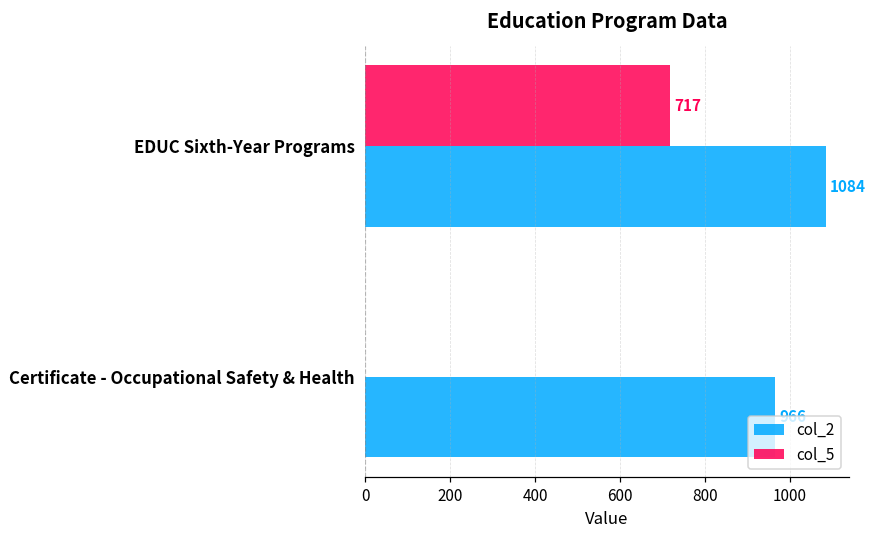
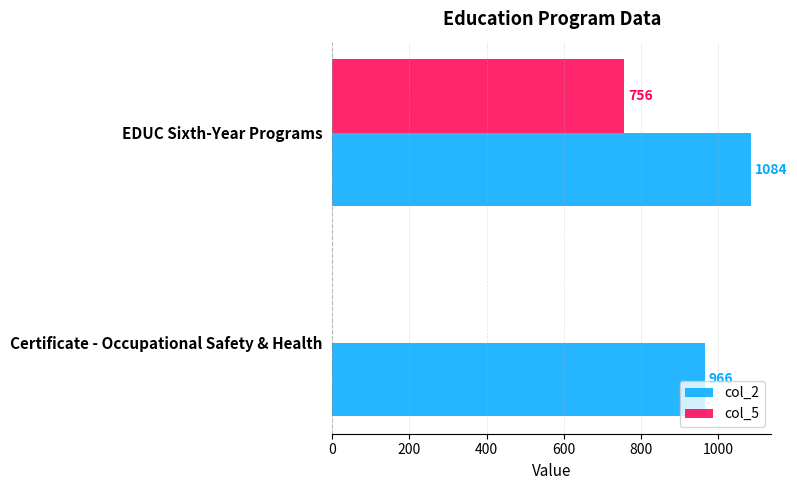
  {
    "col_2": {
      "EDUC Sixth-Year Programs": 1084
    },
    "col_5": {
-     "EDUC Sixth-Year Programs": 717
+     "EDUC Sixth-Year Programs": 756
    }
  }
